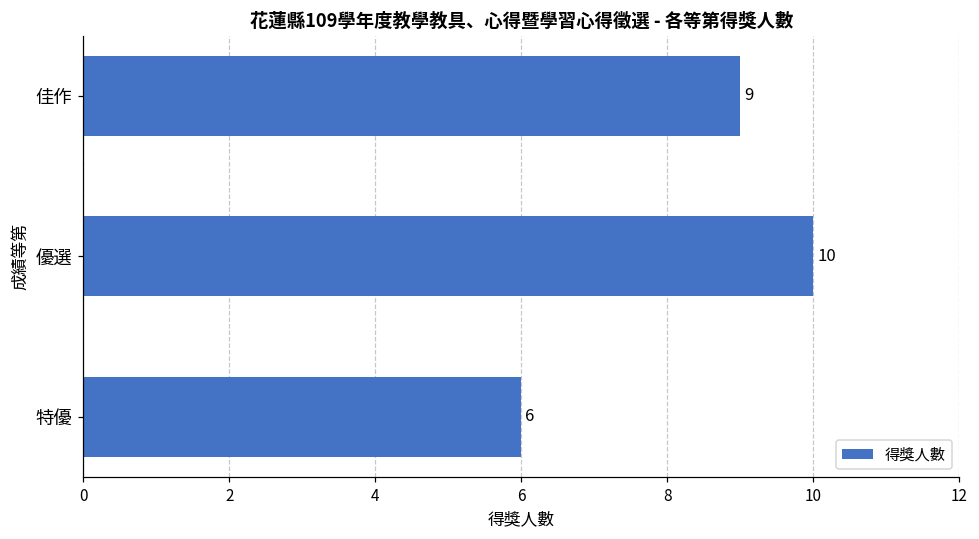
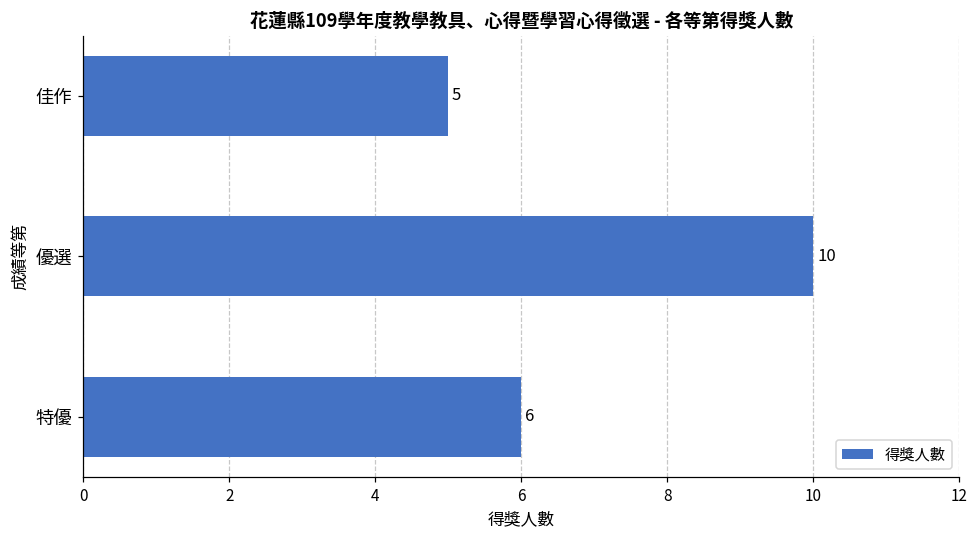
  {
-   "佳作": 9,
+   "佳作": 5,
    "優選": 10,
    "特優": 6
  }
